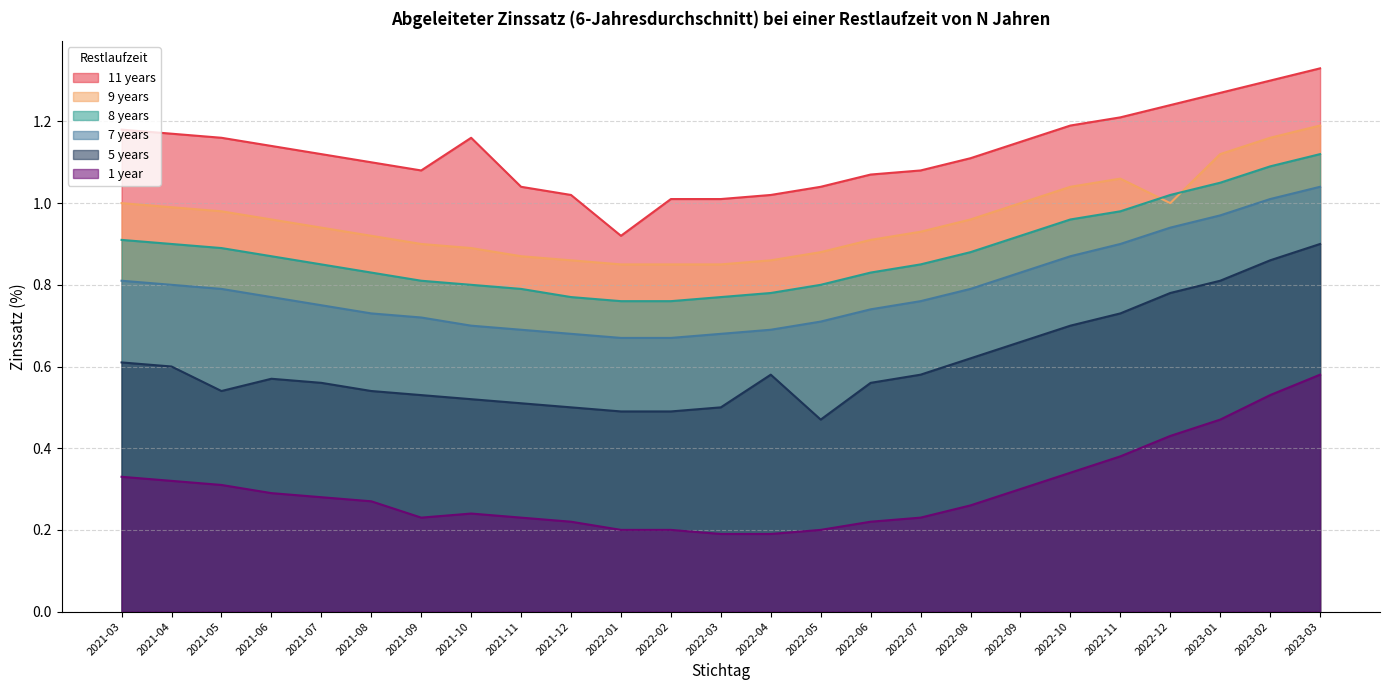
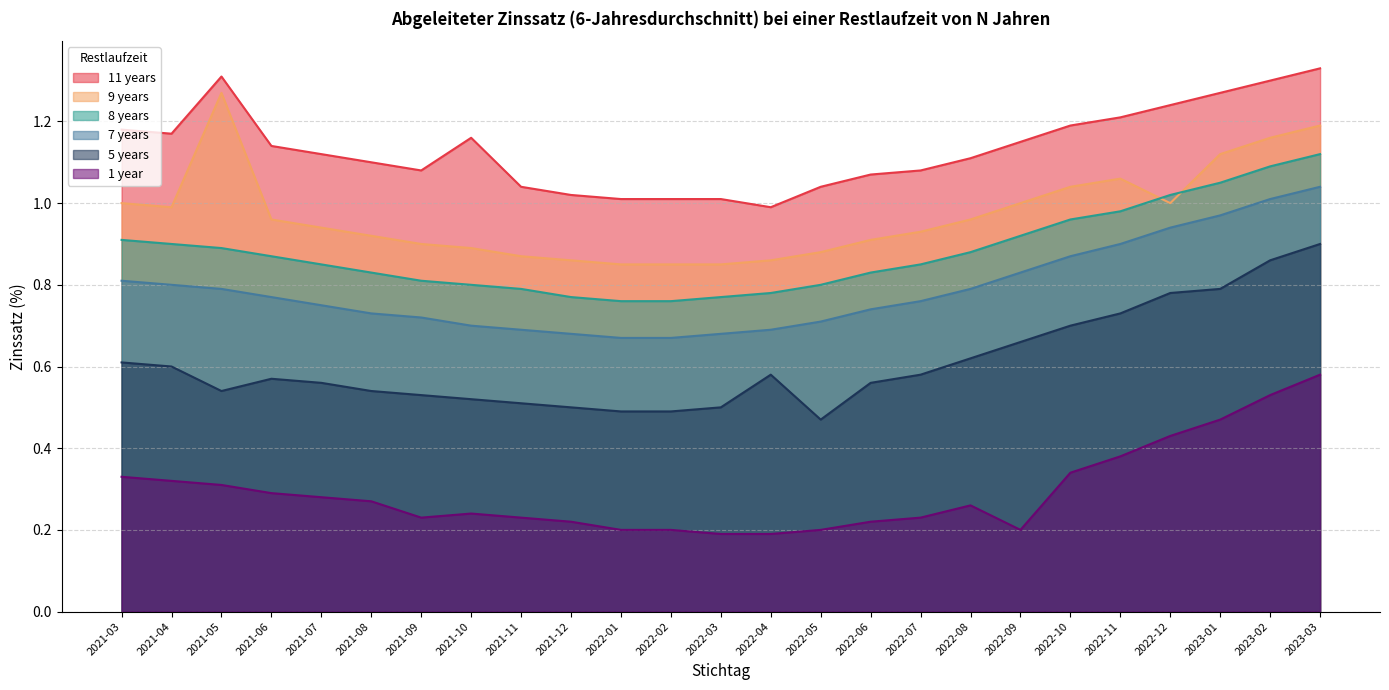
  {
    "11 years": {
      "2021-04": 1.17,
-     "2021-05": 1.16,
+     "2021-05": 1.31,
      "2021-06": 1.14,
      "2021-07": 1.12,
      "2021-08": 1.10,
      "2021-09": 1.08,
      "2021-10": 1.16,
      "2021-11": 1.04,
      "2021-12": 1.02,
-     "2022-01": 0.92,
+     "2022-01": 1.01,
      "2022-02": 1.01,
      "2022-03": 1.01,
-     "2022-04": 1.02,
+     "2022-04": 0.99,
      "2022-05": 1.04,
      "2022-06": 1.07,
      "2022-07": 1.08,
      "2022-08": 1.11,
      "2022-09": 1.15,
      "2022-10": 1.19,
      "2022-11": 1.21,
      "2022-12": 1.24,
      "2023-01": 1.27,
      "2023-02": 1.30,
      "2023-03": 1.33
    },
    "9 years": {
      "2021-03": 1.00,
      "2021-04": 0.99,
-     "2021-05": 0.98,
+     "2021-05": 1.27,
      "2021-06": 0.96,
      "2021-07": 0.94,
      "2021-08": 0.92,
      "2021-09": 0.90,
      "2021-10": 0.89,
      "2021-11": 0.87,
      "2021-12": 0.86,
      "2022-01": 0.85,
      "2022-02": 0.85,
      "2022-03": 0.85,
      "2022-04": 0.86,
      "2022-05": 0.88,
      "2022-06": 0.91,
      "2022-07": 0.93,
      "2022-08": 0.96,
      "2022-09": 1.00,
      "2022-10": 1.04,
      "2022-11": 1.06,
      "2022-12": 1.00,
      "2023-01": 1.12,
      "2023-02": 1.16,
      "2023-03": 1.19
    },
    "5 years": {
      "2021-03": 0.61,
      "2021-04": 0.60,
      "2021-05": 0.54,
      "2021-06": 0.57,
      "2021-07": 0.56,
      "2021-08": 0.54,
      "2021-09": 0.53,
      "2021-10": 0.52,
      "2021-11": 0.51,
      "2021-12": 0.50,
      "2022-01": 0.49,
      "2022-02": 0.49,
      "2022-03": 0.50,
      "2022-04": 0.58,
      "2022-05": 0.47,
      "2022-06": 0.56,
      "2022-07": 0.58,
      "2022-08": 0.62,
      "2022-09": 0.66,
      "2022-10": 0.70,
      "2022-11": 0.73,
      "2022-12": 0.78,
-     "2023-01": 0.81,
+     "2023-01": 0.79,
      "2023-02": 0.86,
      "2023-03": 0.90
    },
    "1 year": {
      "2021-03": 0.33,
      "2021-04": 0.32,
      "2021-05": 0.31,
      "2021-06": 0.29,
      "2021-07": 0.28,
      "2021-08": 0.27,
      "2021-09": 0.23,
      "2021-10": 0.24,
      "2021-11": 0.23,
      "2021-12": 0.22,
      "2022-01": 0.2,
      "2022-02": 0.2,
      "2022-03": 0.19,
      "2022-04": 0.19,
      "2022-05": 0.2,
      "2022-06": 0.22,
      "2022-07": 0.23,
      "2022-08": 0.26,
-     "2022-09": 0.3,
+     "2022-09": 0.2,
      "2022-10": 0.34,
      "2022-11": 0.38,
      "2022-12": 0.43,
      "2023-01": 0.47,
      "2023-02": 0.53,
      "2023-03": 0.58
    }
  }
